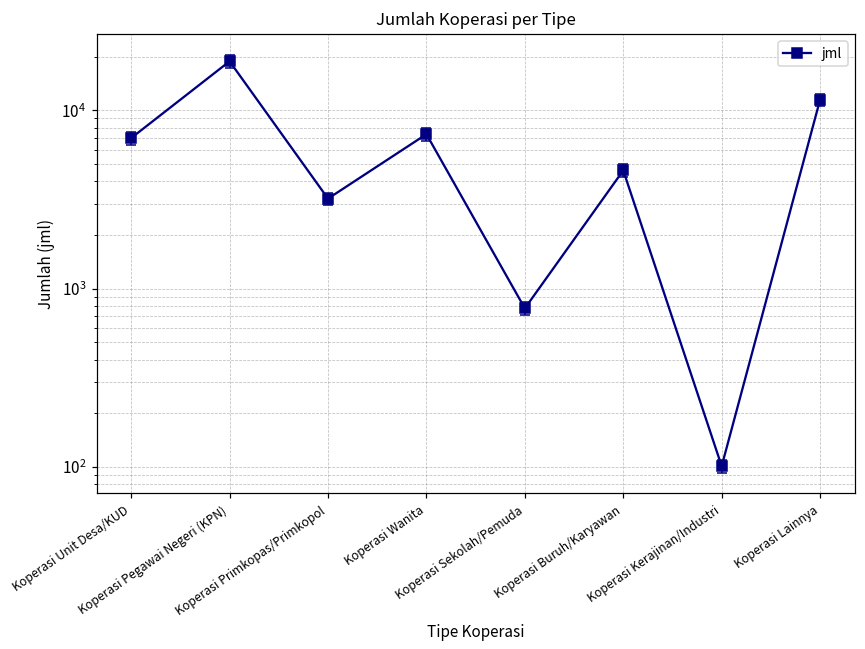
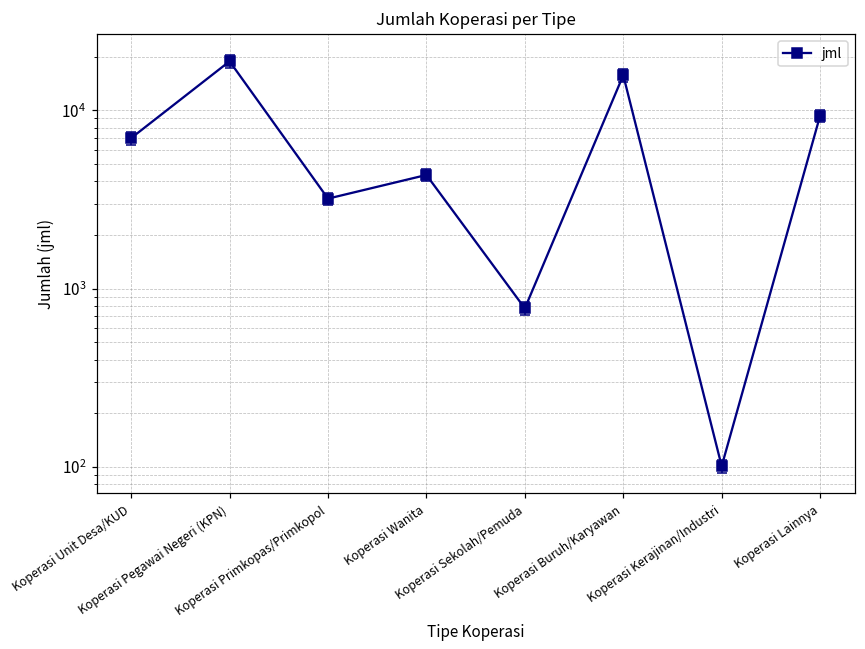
  {
    "jml": {
      "Koperasi Unit Desa/KUD": 7000,
      "Koperasi Pegawai Negeri (KPN)": 19000,
      "Koperasi Primkopas/Primkopol": 3200,
-     "Koperasi Wanita": 7000,
+     "Koperasi Wanita": 4300,
      "Koperasi Sekolah/Pemuda": 800,
-     "Koperasi Buruh/Karyawan": 4600,
+     "Koperasi Buruh/Karyawan": 16000,
      "Koperasi Kerajinan/Industri": 100,
-     "Koperasi Lainnya": 11000
+     "Koperasi Lainnya": 9000
    }
  }
